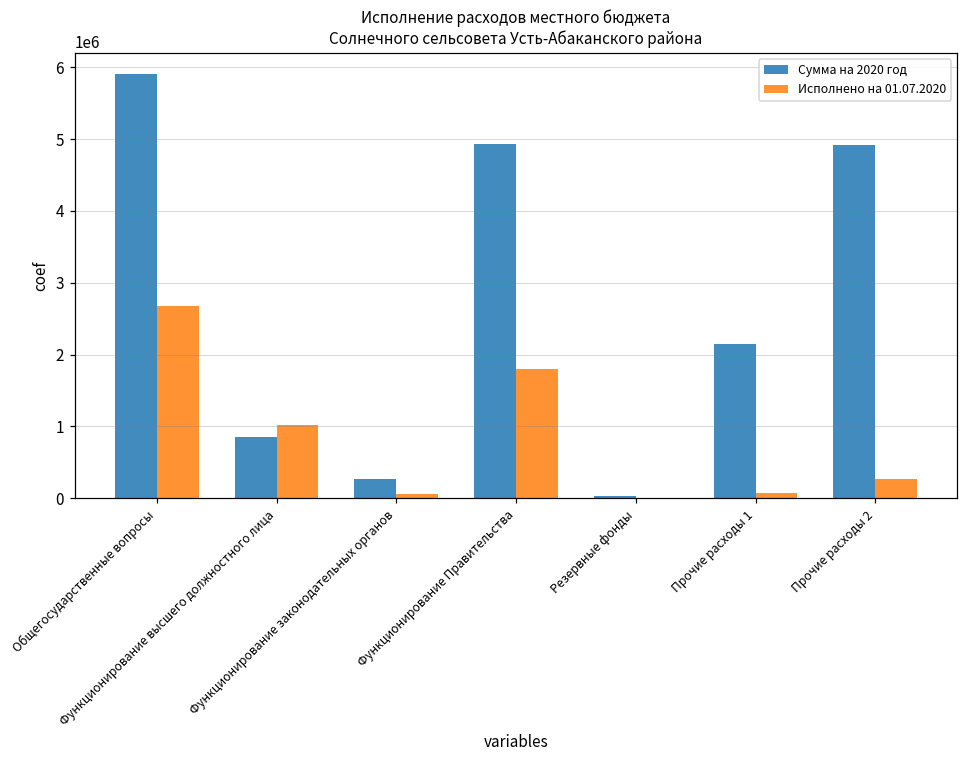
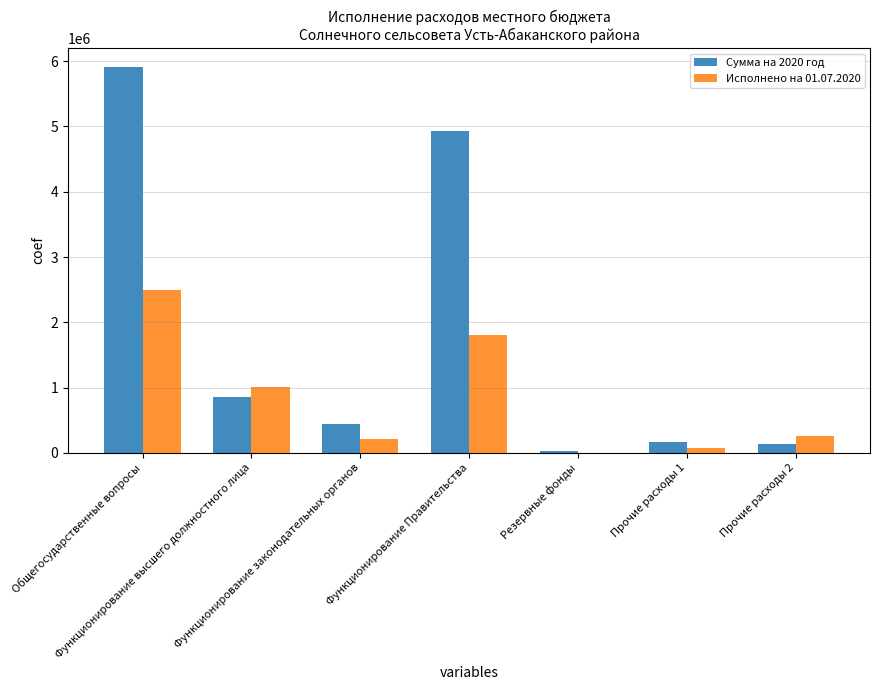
  {
    "Сумма на 2020 год": {
      "Общегосударственные вопросы": 5900000,
      "Функционирование высшего должностного лица": 900000,
-     "Функционирование законодательных органов": 300000,
+     "Функционирование законодательных органов": 400000,
      "Функционирование Правительства": 4900000,
-     "Прочие расходы 1": 2100000,
-     "Прочие расходы 2": 4900000
+     "Прочие расходы 1": 200000,
+     "Прочие расходы 2": 100000
    },
    "Исполнено на 01.07.2020": {
-     "Общегосударственные вопросы": 2700000,
+     "Общегосударственные вопросы": 2500000,
      "Функционирование высшего должностного лица": 1000000,
-     "Функционирование законодательных органов": 100000,
+     "Функционирование законодательных органов": 200000,
      "Функционирование Правительства": 1800000,
      "Резервные фонды": 0,
      "Прочие расходы 1": 100000,
      "Прочие расходы 2": 300000
    }
  }
